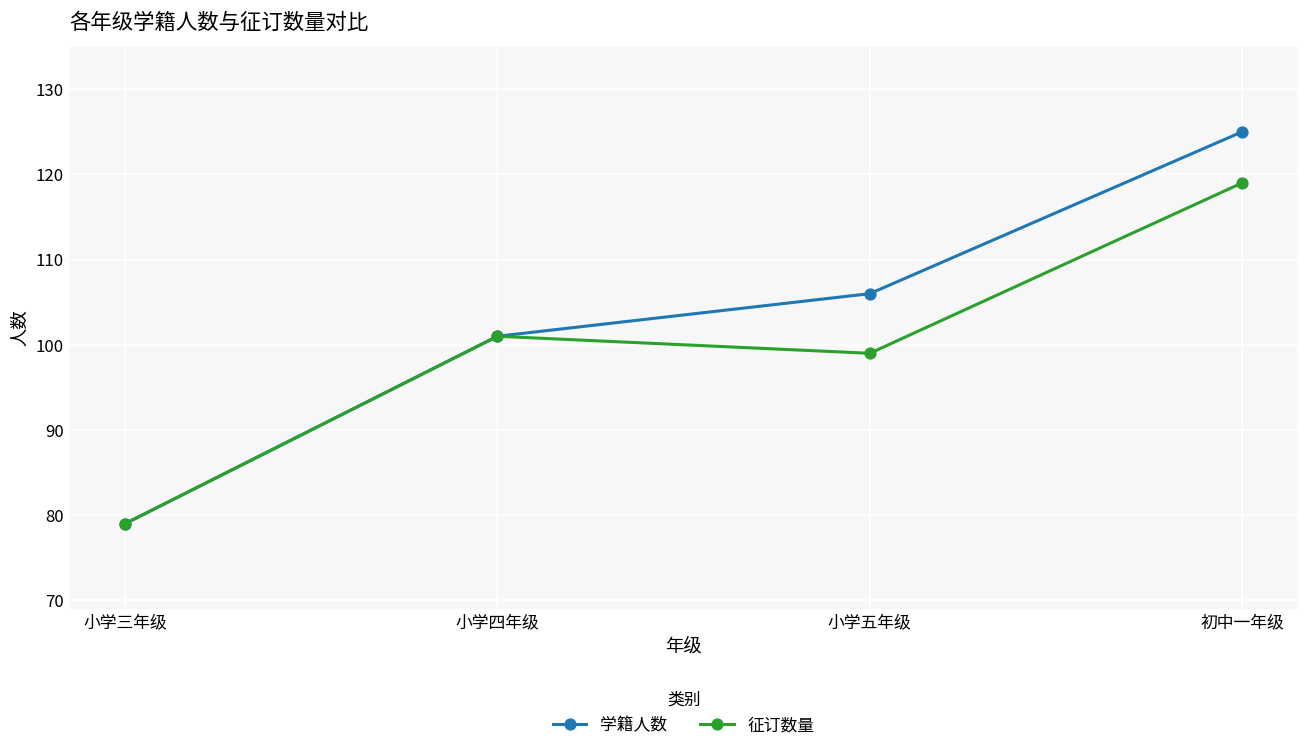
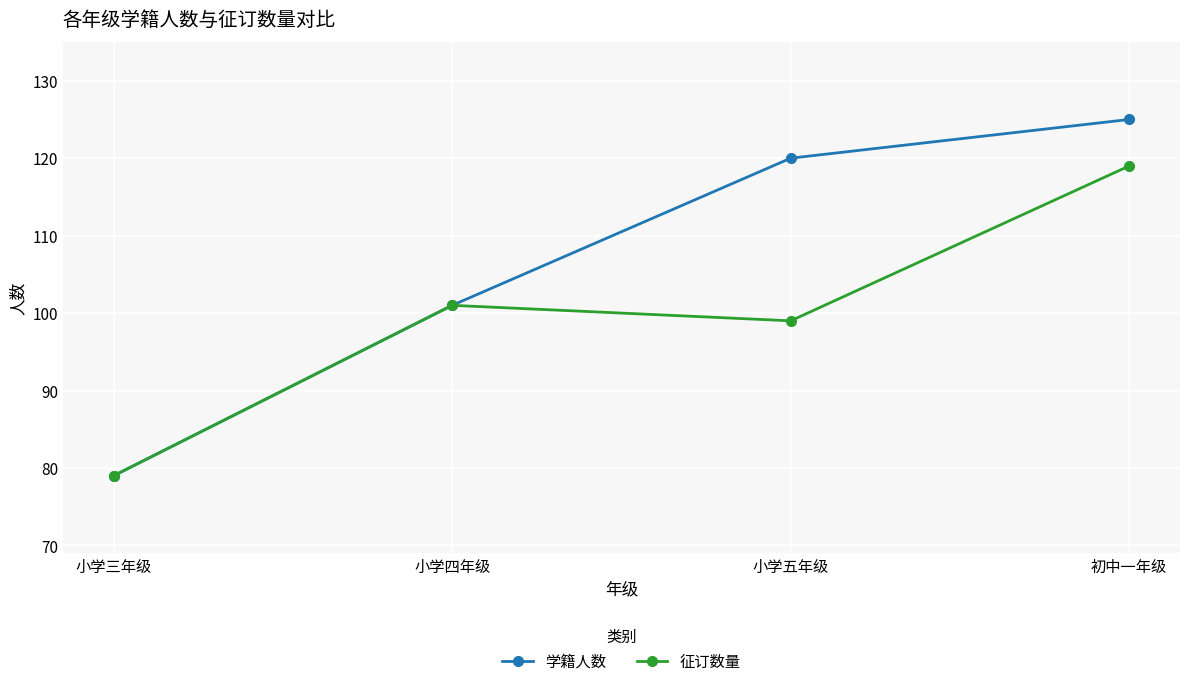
  {
    "学籍人数": {
-     "小学五年级": 106,
+     "小学五年级": 120,
      "初中一年级": 125
    },
    "征订数量": {
      "小学五年级": 99,
      "初中一年级": 119
    }
  }
